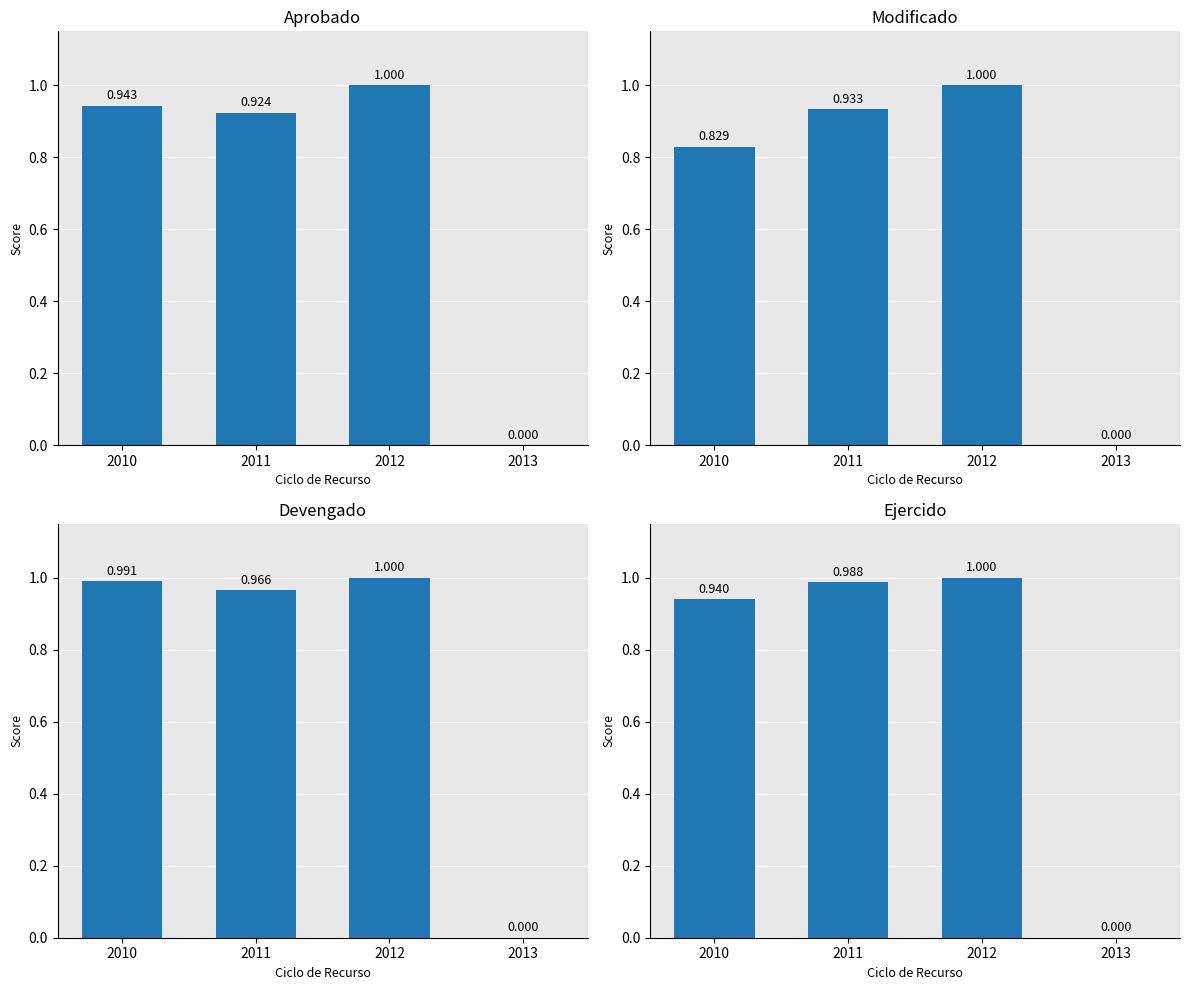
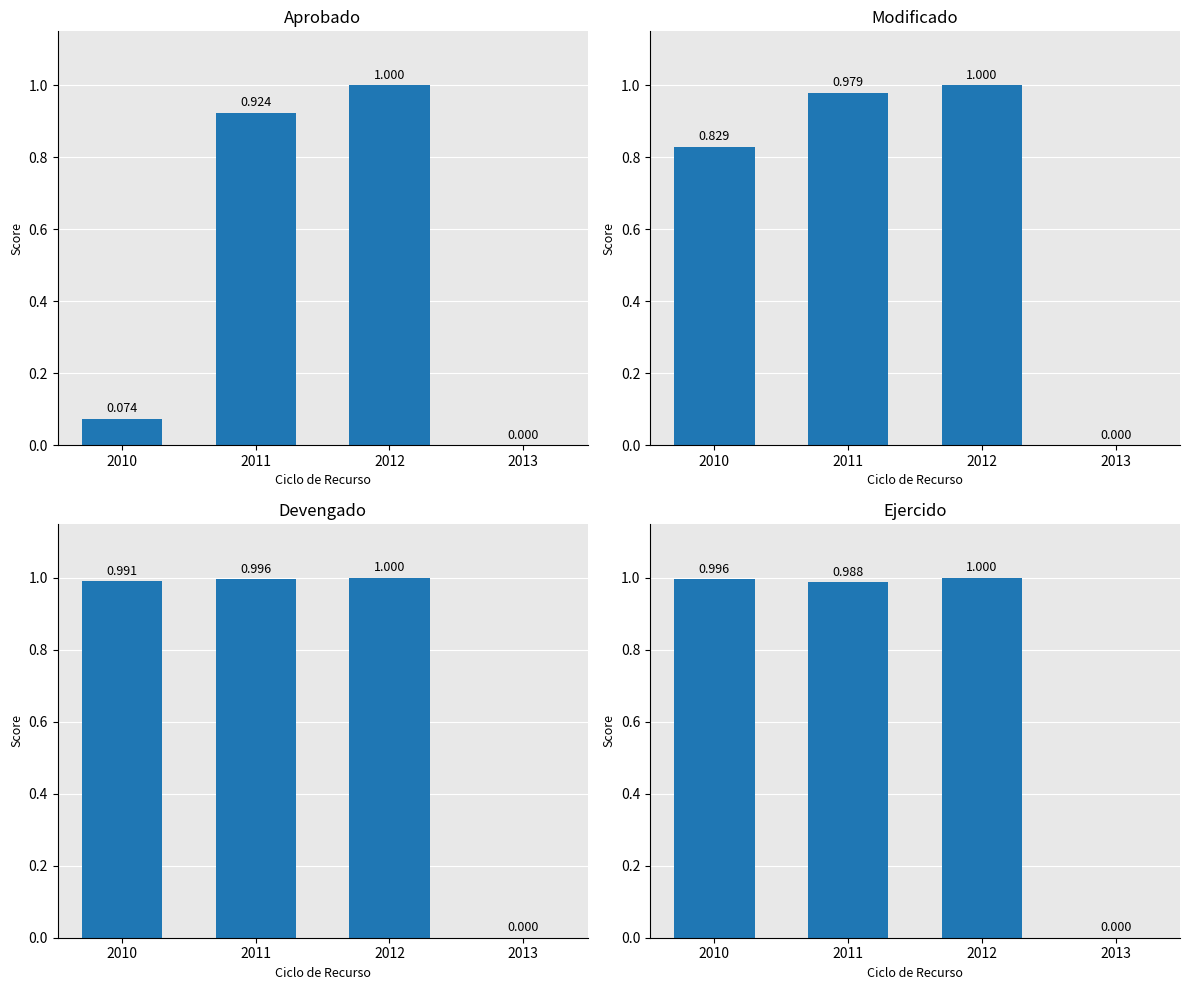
  {
    "Aprobado": {
-     "2010": 0.943,
+     "2010": 0.074,
      "2011": 0.924,
      "2012": 1.000,
      "2013": 0.000
    },
    "Modificado": {
      "2010": 0.829,
-     "2011": 0.933,
+     "2011": 0.979,
      "2012": 1.000,
      "2013": 0.000
    },
    "Devengado": {
      "2010": 0.991,
-     "2011": 0.966,
+     "2011": 0.996,
      "2012": 1.000,
      "2013": 0.000
    },
    "Ejercido": {
-     "2010": 0.940,
+     "2010": 0.996,
      "2011": 0.988,
      "2012": 1.000,
      "2013": 0.000
    }
  }
